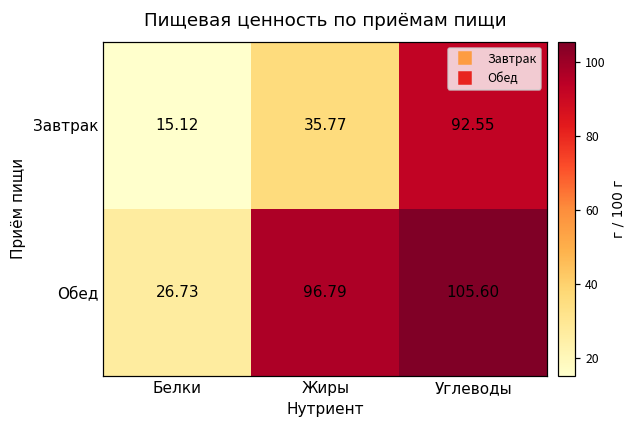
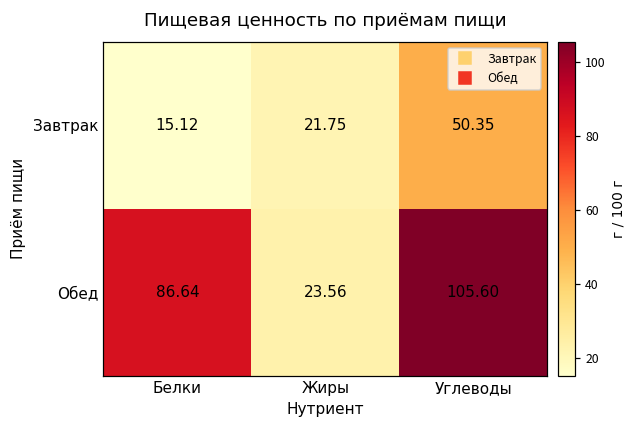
  {
    "Завтрак": {
      "Белки": 15.12,
-     "Жиры": 35.77,
-     "Углеводы": 92.55
+     "Жиры": 21.75,
+     "Углеводы": 50.35
    },
    "Обед": {
-     "Белки": 26.73,
-     "Жиры": 96.79,
+     "Белки": 86.64,
+     "Жиры": 23.56,
      "Углеводы": 105.60
    }
  }
